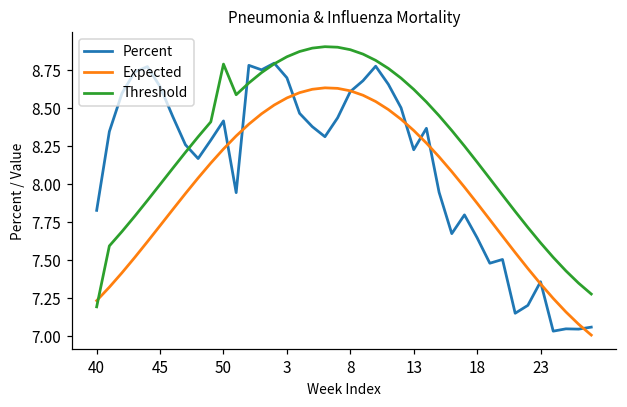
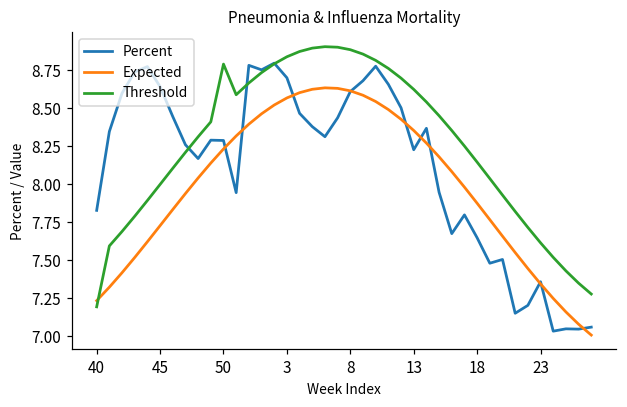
  {
    "Percent": {
      "40": 7.83,
-     "50": 8.42
+     "50": 8.29
    },
    "Expected": {
      "40": 7.23,
      "45": 7.73,
      "50": 8.23
    },
    "Threshold": {
      "40": 7.19,
      "45": 8.00,
      "50": 8.79
    }
  }
